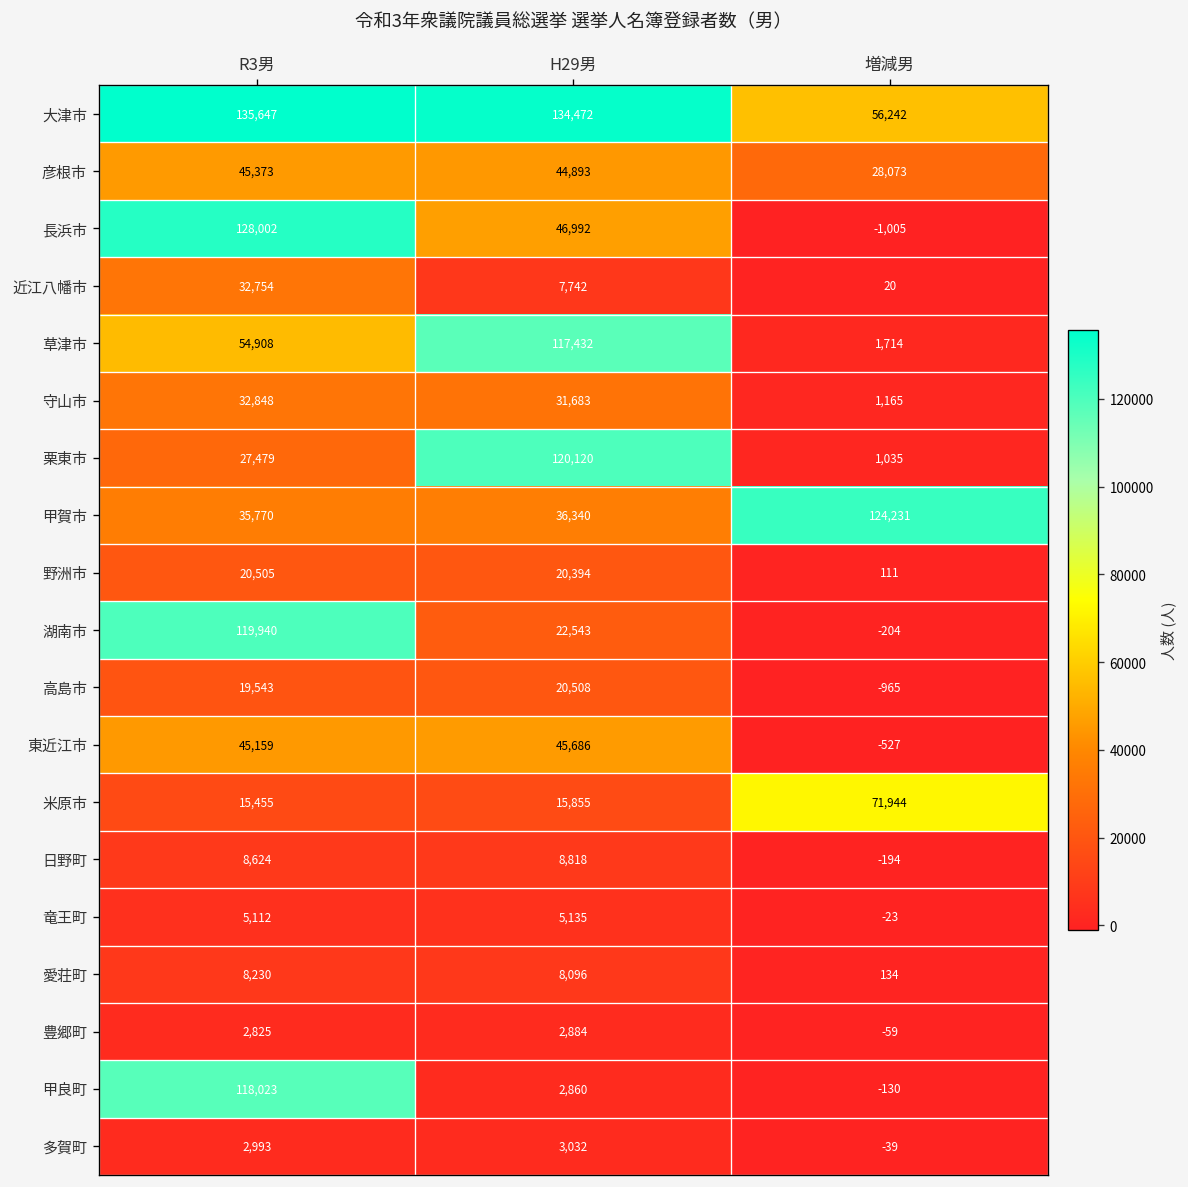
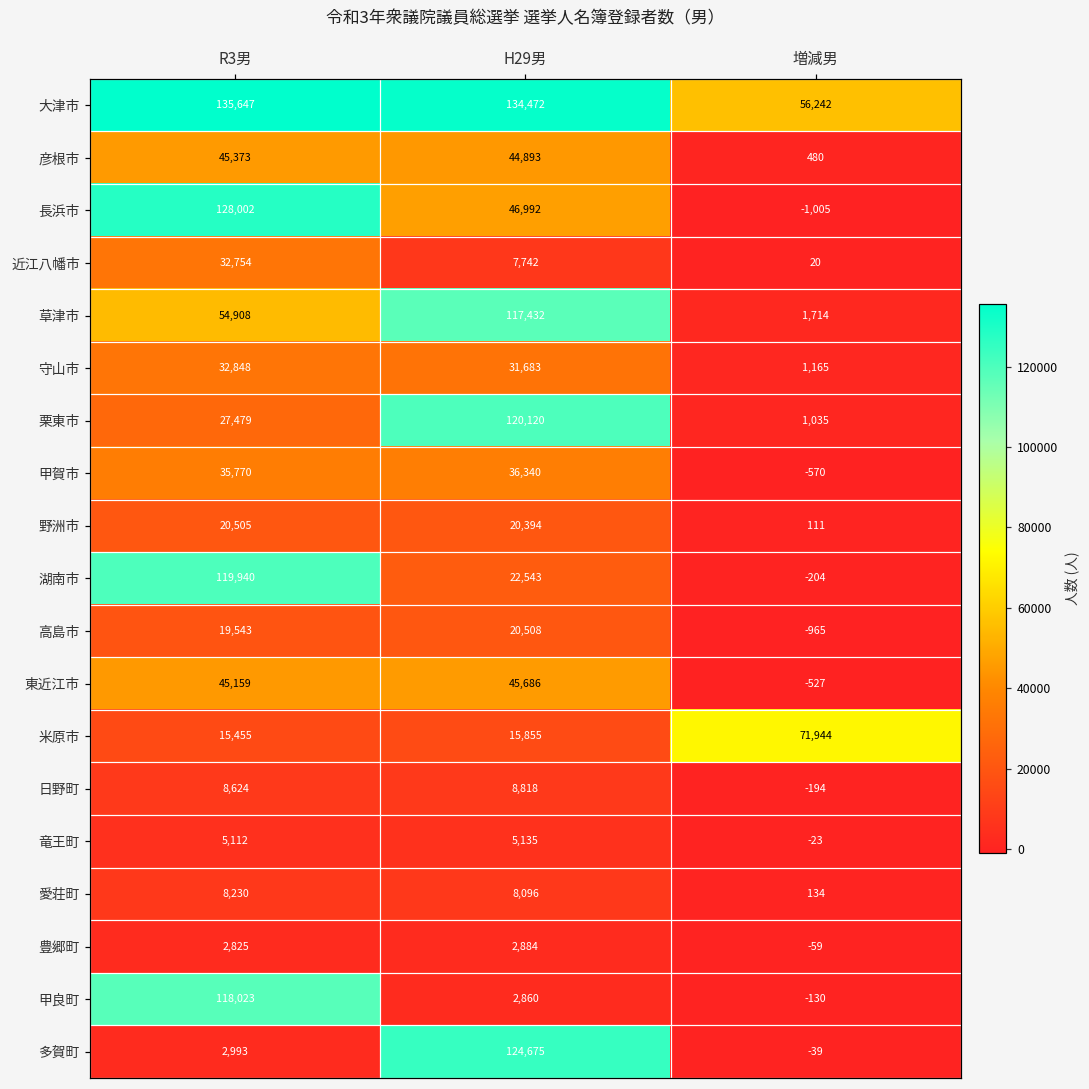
  {
    "大津市": {
      "R3男": "135,647",
      "H29男": "134,472",
      "増減男": "56,242"
    },
    "彦根市": {
      "R3男": "45,373",
      "H29男": "44,893",
-     "増減男": "28,073"
+     "増減男": "480"
    },
    "長浜市": {
      "R3男": "128,002",
      "H29男": "46,992",
      "増減男": "-1,005"
    },
    "近江八幡市": {
      "R3男": "32,754",
      "H29男": "7,742",
      "増減男": "20"
    },
    "草津市": {
      "R3男": "54,908",
      "H29男": "117,432",
      "増減男": "1,714"
    },
    "守山市": {
      "R3男": "32,848",
      "H29男": "31,683",
      "増減男": "1,165"
    },
    "栗東市": {
      "R3男": "27,479",
      "H29男": "120,120",
      "増減男": "1,035"
    },
    "甲賀市": {
      "R3男": "35,770",
      "H29男": "36,340",
-     "増減男": "124,231"
+     "増減男": "-570"
    },
    "野洲市": {
      "R3男": "20,505",
      "H29男": "20,394",
      "増減男": "111"
    },
    "湖南市": {
      "R3男": "119,940",
      "H29男": "22,543",
      "増減男": "-204"
    },
    "高島市": {
      "R3男": "19,543",
      "H29男": "20,508",
      "増減男": "-965"
    },
    "東近江市": {
      "R3男": "45,159",
      "H29男": "45,686",
      "増減男": "-527"
    },
    "米原市": {
      "R3男": "15,455",
      "H29男": "15,855",
      "増減男": "71,944"
    },
    "日野町": {
      "R3男": "8,624",
      "H29男": "8,818",
      "増減男": "-194"
    },
    "竜王町": {
      "R3男": "5,112",
      "H29男": "5,135",
      "増減男": "-23"
    },
    "愛荘町": {
      "R3男": "8,230",
      "H29男": "8,096",
      "増減男": "134"
    },
    "豊郷町": {
      "R3男": "2,825",
      "H29男": "2,884",
      "増減男": "-59"
    },
    "甲良町": {
      "R3男": "118,023",
      "H29男": "2,860",
      "増減男": "-130"
    },
    "多賀町": {
      "R3男": "2,993",
-     "H29男": "3,032",
+     "H29男": "124,675",
      "増減男": "-39"
    }
  }
